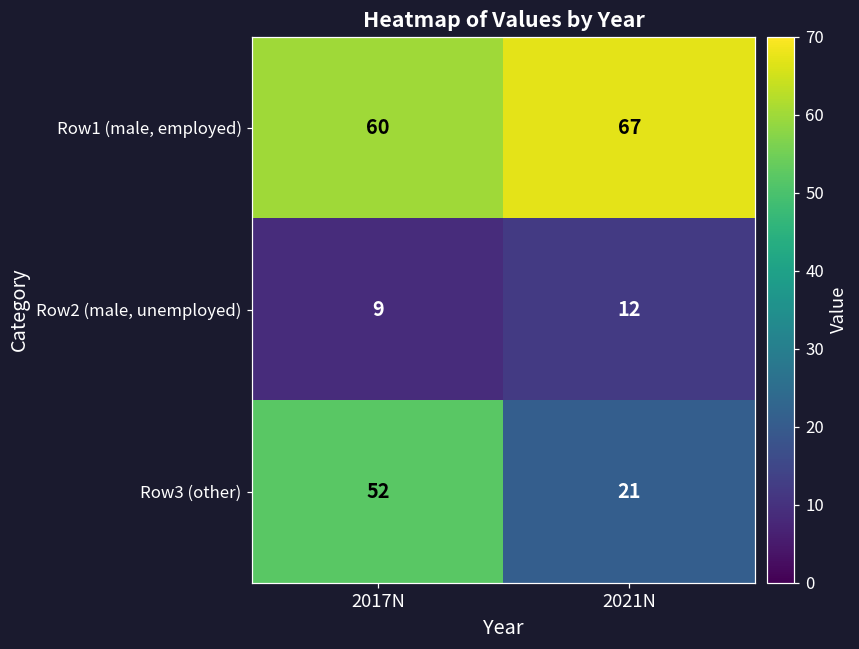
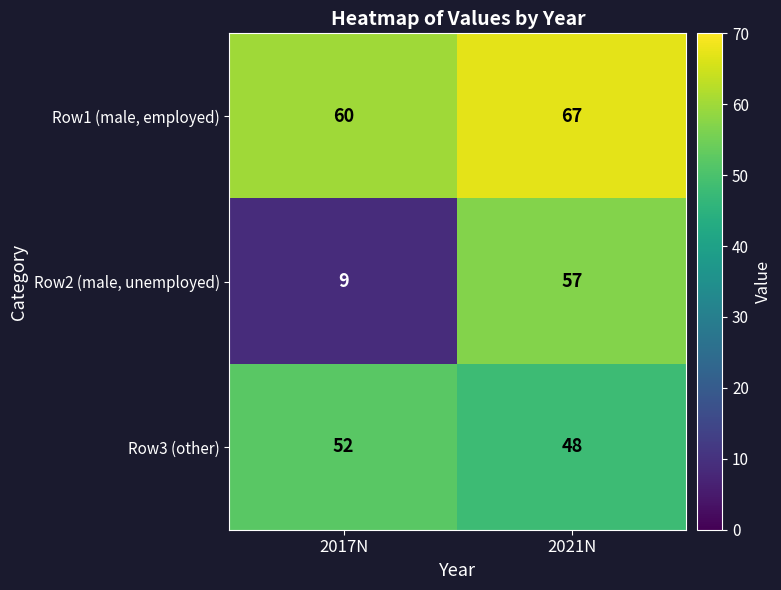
  {
    "Row1 (male, employed)": {
      "2017N": 60,
      "2021N": 67
    },
    "Row2 (male, unemployed)": {
      "2017N": 9,
-     "2021N": 12
+     "2021N": 57
    },
    "Row3 (other)": {
      "2017N": 52,
-     "2021N": 21
+     "2021N": 48
    }
  }
